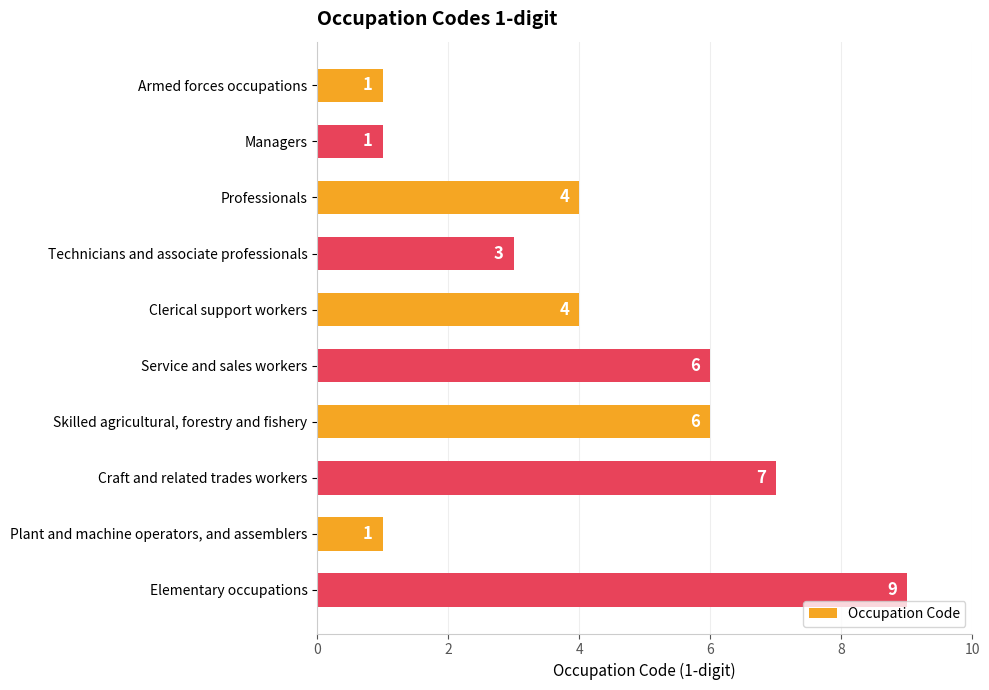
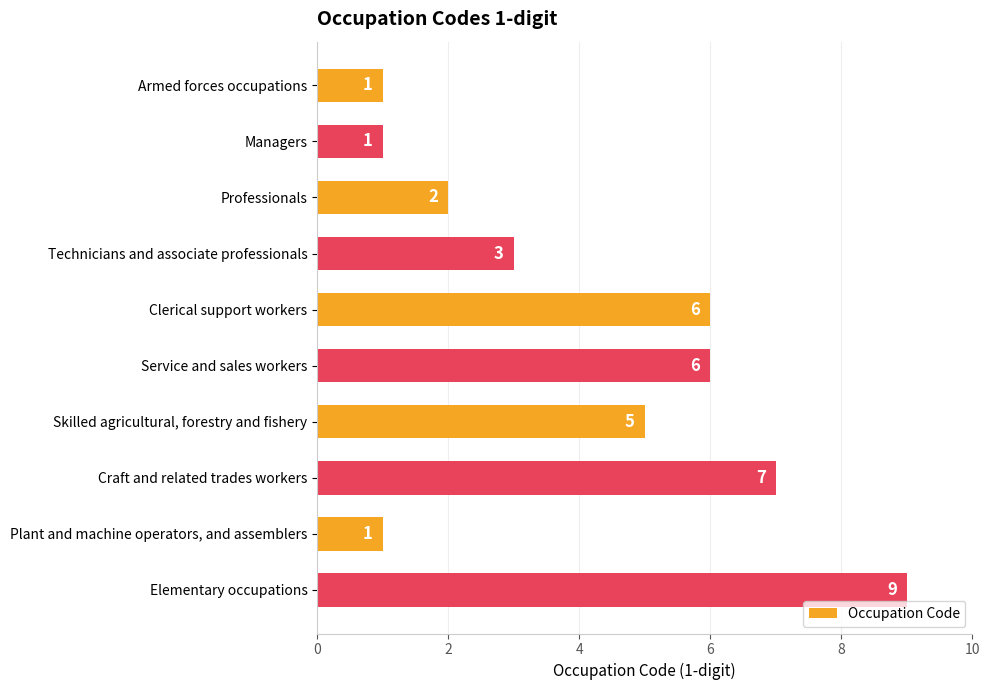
  {
    "Armed forces occupations": 1,
    "Managers": 1,
-   "Professionals": 4,
+   "Professionals": 2,
    "Technicians and associate professionals": 3,
-   "Clerical support workers": 4,
+   "Clerical support workers": 6,
    "Service and sales workers": 6,
-   "Skilled agricultural, forestry and fishery": 6,
+   "Skilled agricultural, forestry and fishery": 5,
    "Craft and related trades workers": 7,
    "Plant and machine operators, and assemblers": 1,
    "Elementary occupations": 9
  }
